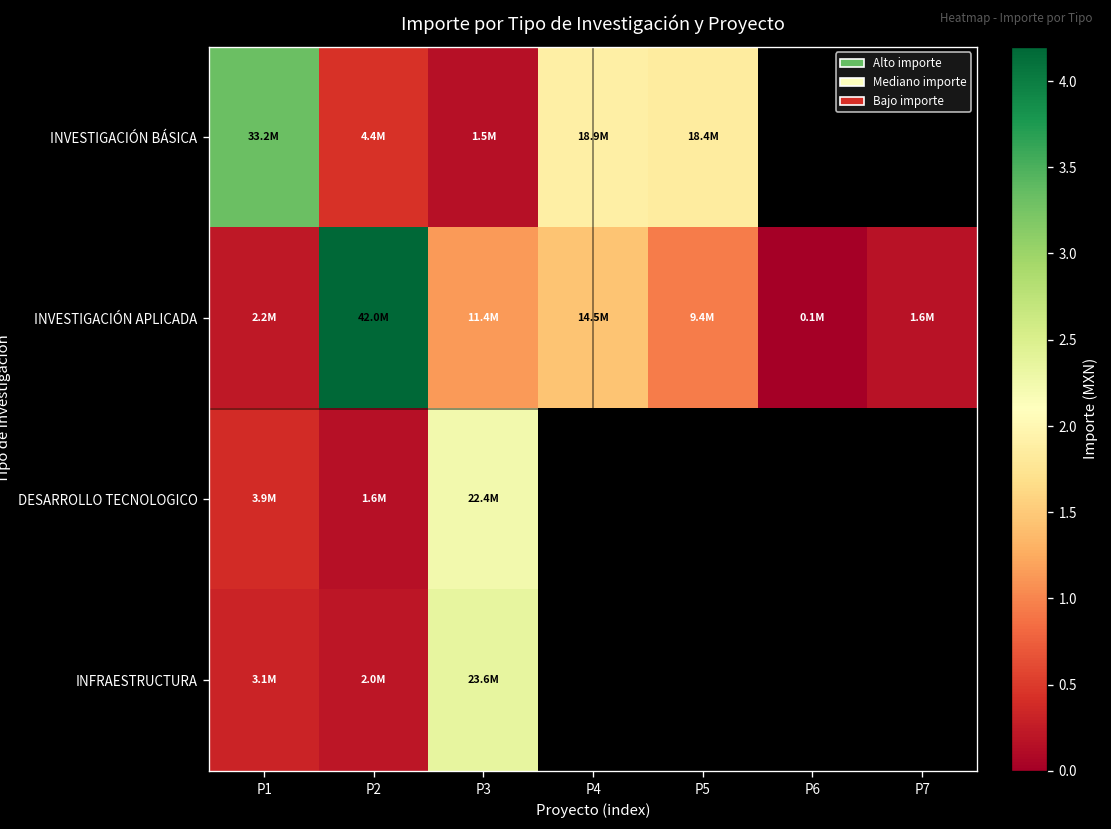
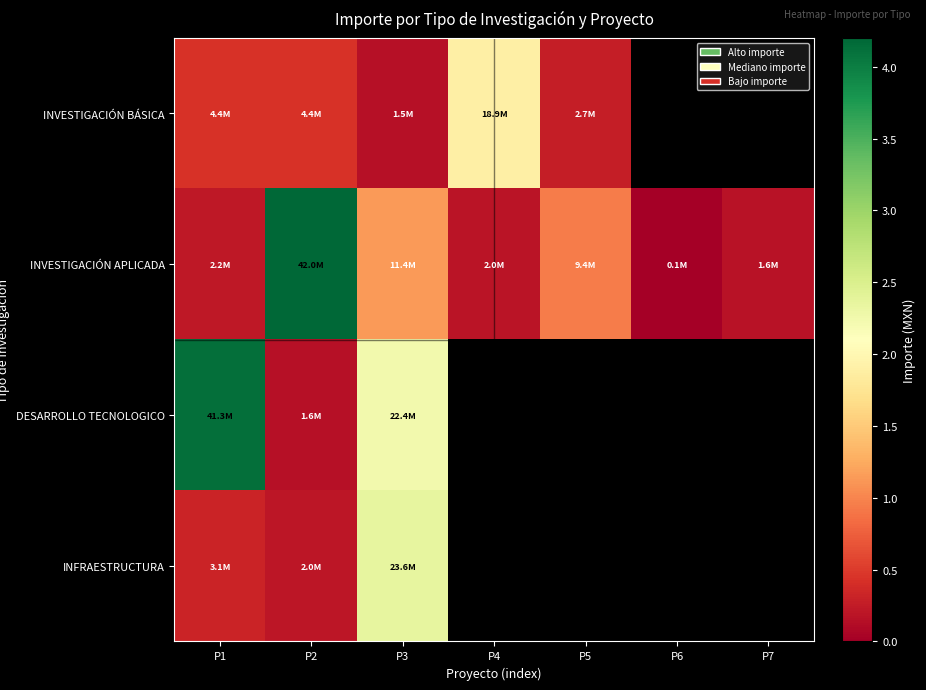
  {
    "INVESTIGACIÓN BÁSICA": {
-     "P1": "33.2M",
+     "P1": "4.4M",
      "P2": "4.4M",
      "P3": "1.5M",
      "P4": "18.9M",
-     "P5": "18.4M"
+     "P5": "2.7M"
    },
    "INVESTIGACIÓN APLICADA": {
      "P1": "2.2M",
      "P2": "42.0M",
      "P3": "11.4M",
-     "P4": "14.5M",
+     "P4": "2.0M",
      "P5": "9.4M",
      "P6": "0.1M",
      "P7": "1.6M"
    },
    "DESARROLLO TECNOLOGICO": {
-     "P1": "3.9M",
+     "P1": "41.3M",
      "P2": "1.6M",
      "P3": "22.4M"
    },
    "INFRAESTRUCTURA": {
      "P1": "3.1M",
      "P2": "2.0M",
      "P3": "23.6M"
    }
  }
